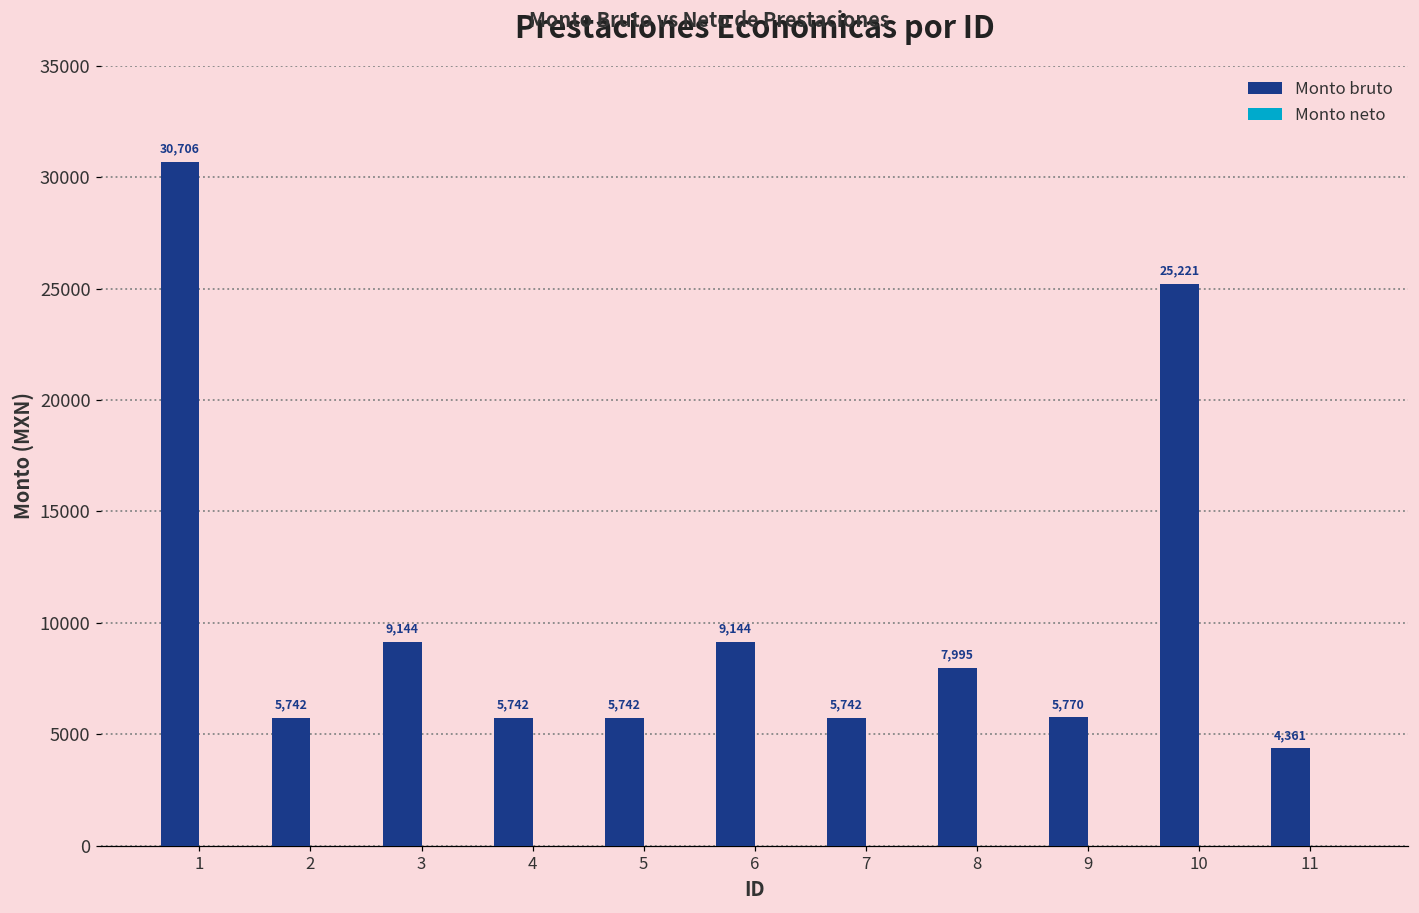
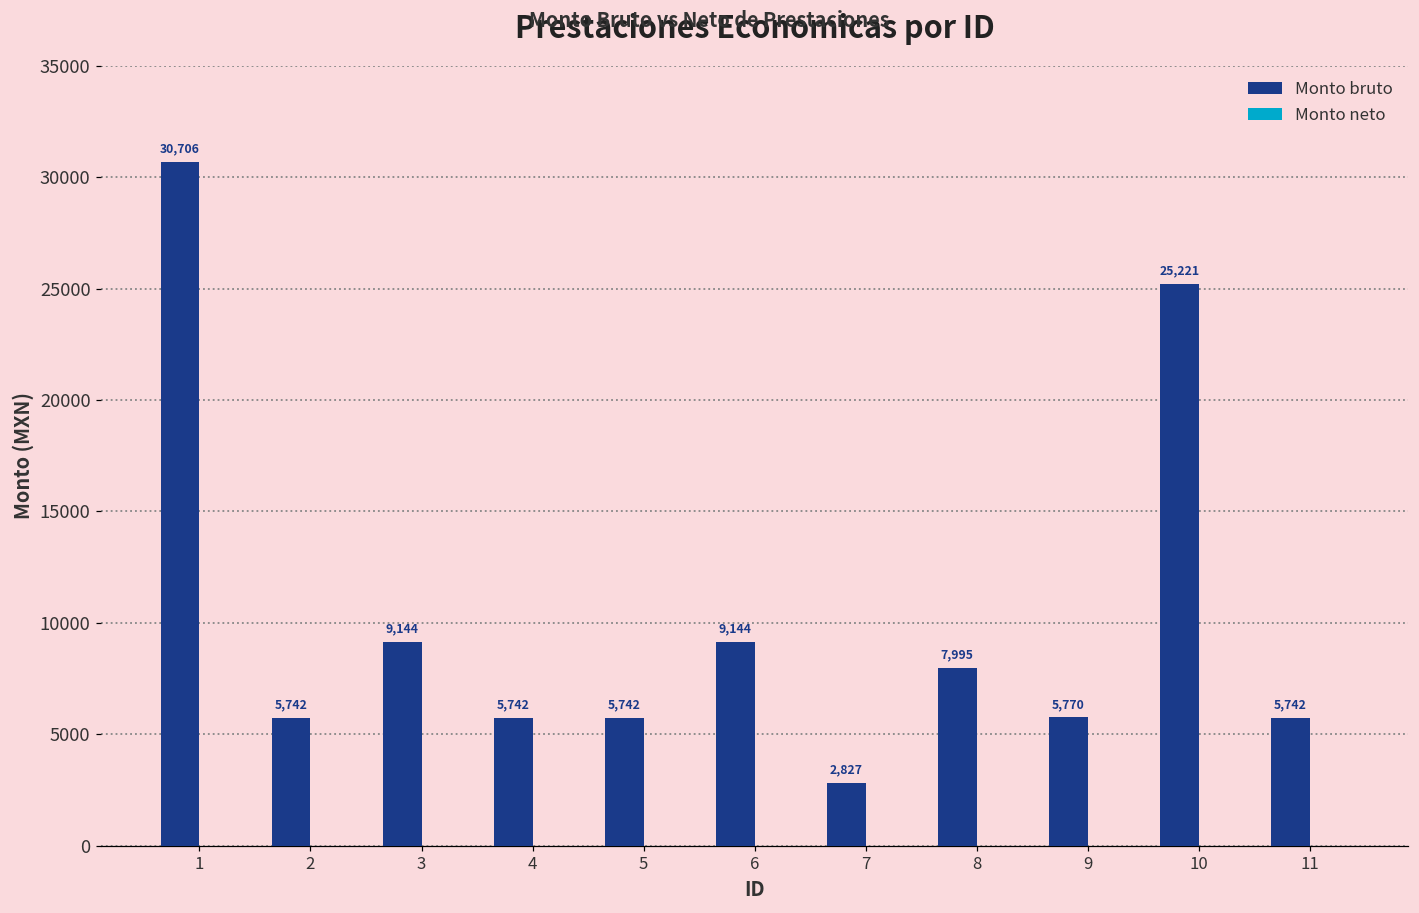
  {
    "Monto bruto": {
      "1": "30,706",
      "2": "5,742",
      "3": "9,144",
      "4": "5,742",
      "5": "5,742",
      "6": "9,144",
-     "7": "5,742",
+     "7": "2,827",
      "8": "7,995",
      "9": "5,770",
      "10": "25,221",
-     "11": "4,361"
+     "11": "5,742"
    },
    "Monto neto": {
      "1": "0",
      "2": "0",
      "3": "0",
      "4": "0",
      "5": "0",
      "6": "0",
      "7": "0",
      "8": "0",
      "9": "0",
      "10": "0",
      "11": "0"
    }
  }
